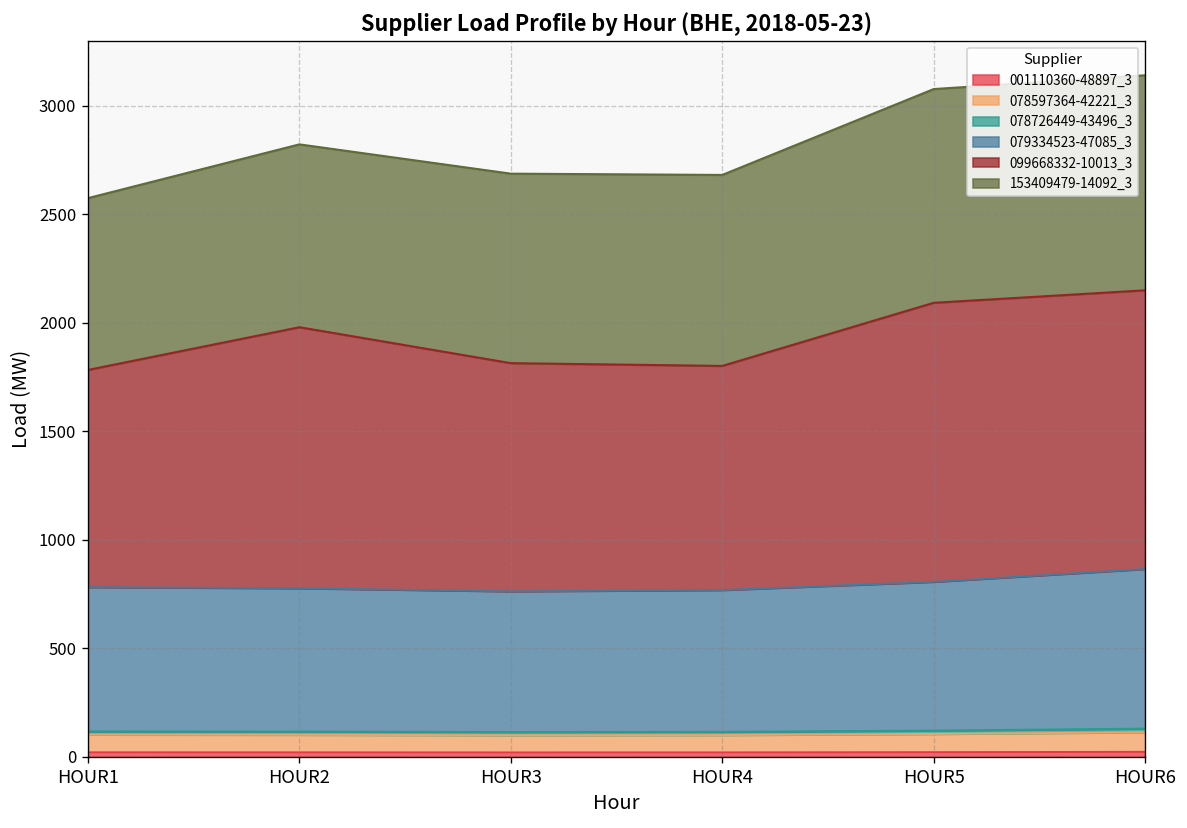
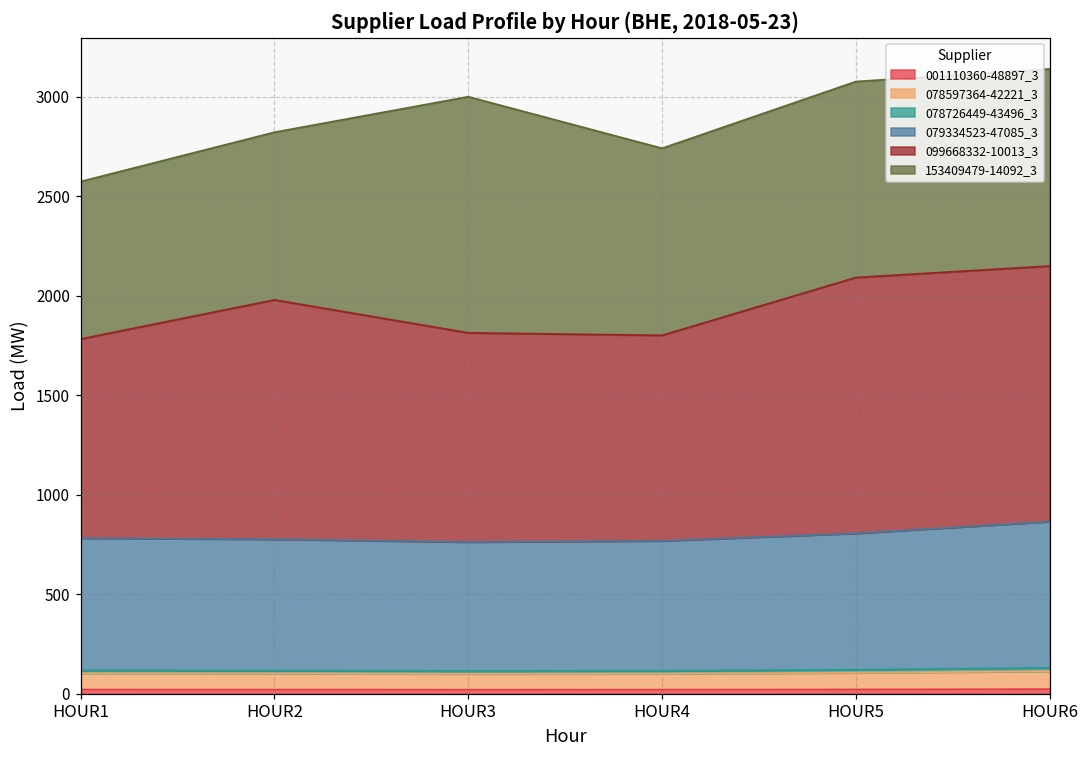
  {
    "001110360-48897_3": {
      "HOUR1": 20,
      "HOUR2": 20,
      "HOUR3": 20,
      "HOUR4": 20,
      "HOUR5": 20,
      "HOUR6": 20
    },
    "078597364-42221_3": {
      "HOUR1": 80,
      "HOUR2": 80,
      "HOUR3": 80,
      "HOUR4": 80,
      "HOUR5": 80,
      "HOUR6": 90
    },
    "099668332-10013_3": {
      "HOUR1": 1000,
      "HOUR2": 1200,
      "HOUR3": 1050,
      "HOUR4": 1030,
      "HOUR5": 1290,
      "HOUR6": 1280
    },
    "153409479-14092_3": {
      "HOUR1": 790,
      "HOUR2": 840,
-     "HOUR3": 870,
-     "HOUR4": 880,
+     "HOUR3": 1190,
+     "HOUR4": 940,
      "HOUR5": 980,
      "HOUR6": 990
    }
  }
